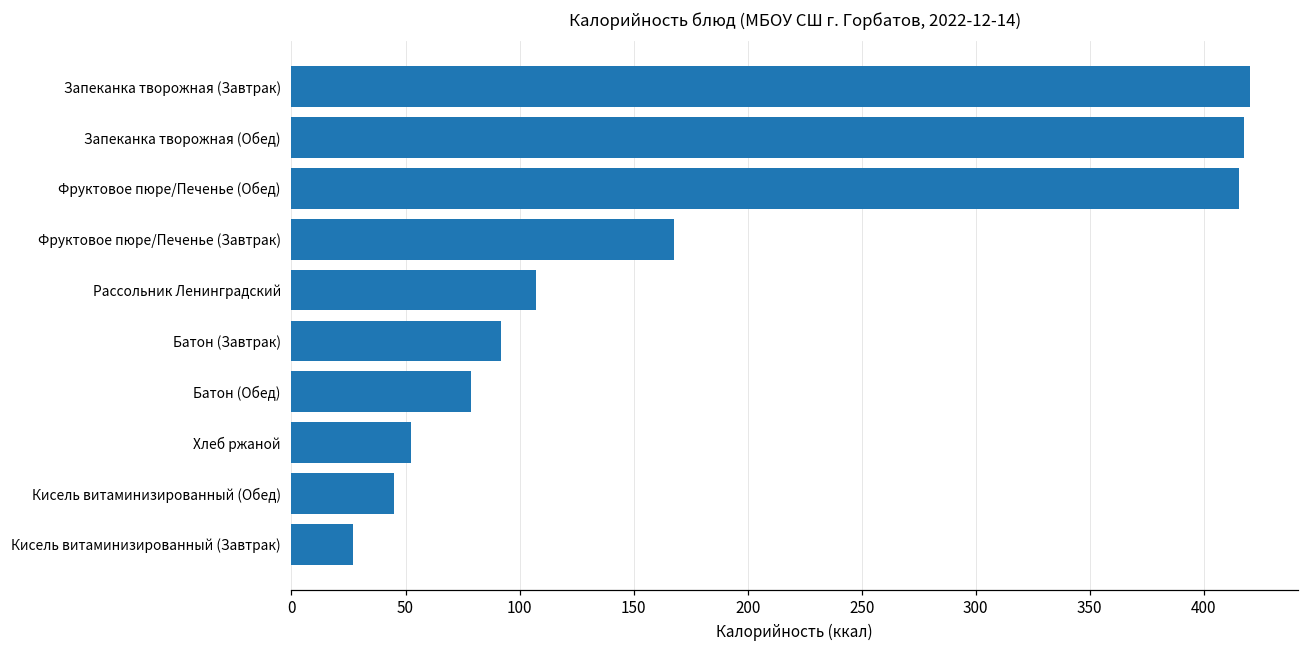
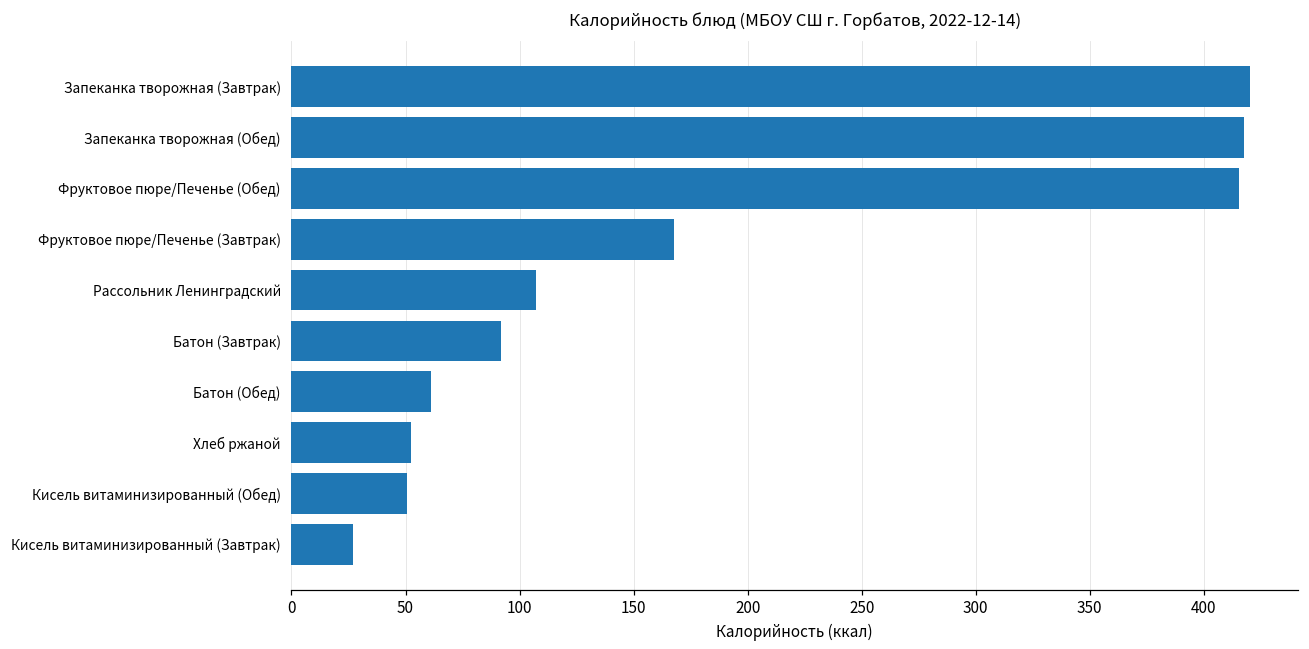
  {
    "Запеканка творожная (Завтрак)": 420,
    "Запеканка творожная (Обед)": 418,
    "Фруктовое пюре/Печенье (Обед)": 416,
    "Фруктовое пюре/Печенье (Завтрак)": 168,
    "Рассольник Ленинградский": 107,
    "Батон (Завтрак)": 92,
-   "Батон (Обед)": 79,
+   "Батон (Обед)": 61,
    "Хлеб ржаной": 52,
-   "Кисель витаминизированный (Обед)": 45,
+   "Кисель витаминизированный (Обед)": 51,
    "Кисель витаминизированный (Завтрак)": 27
  }
